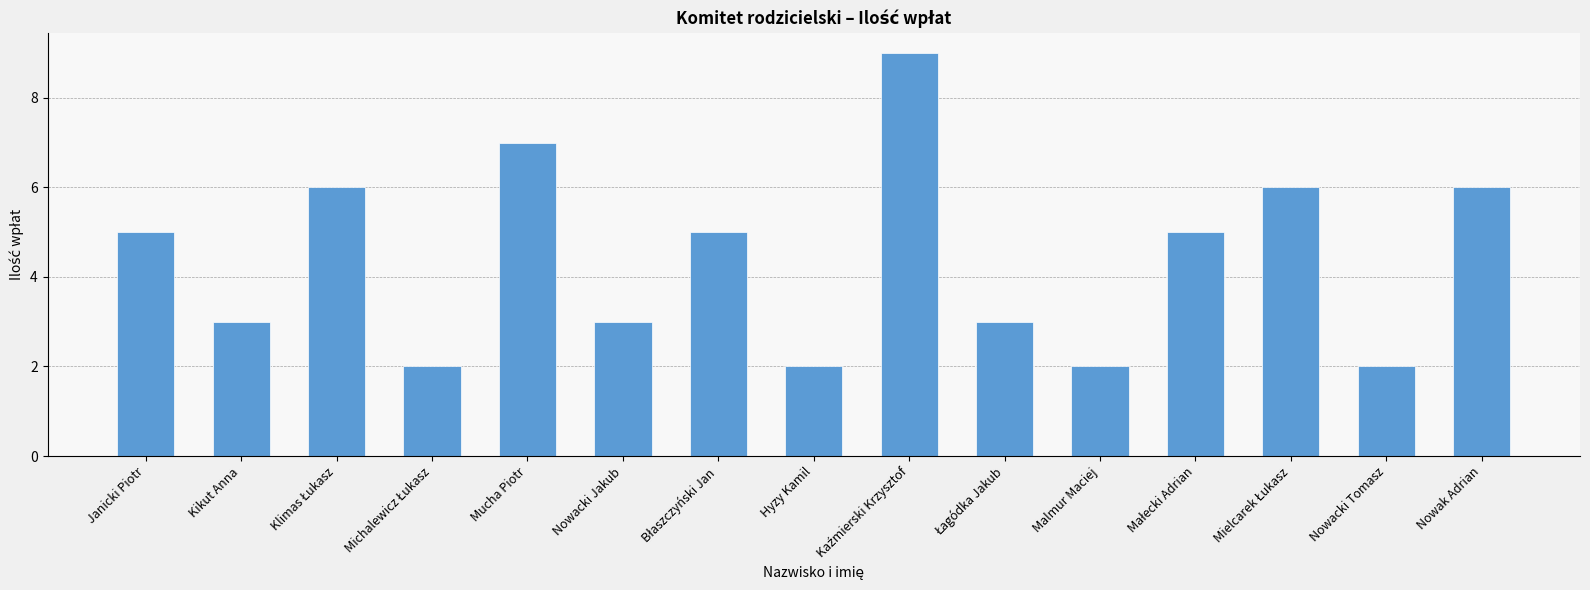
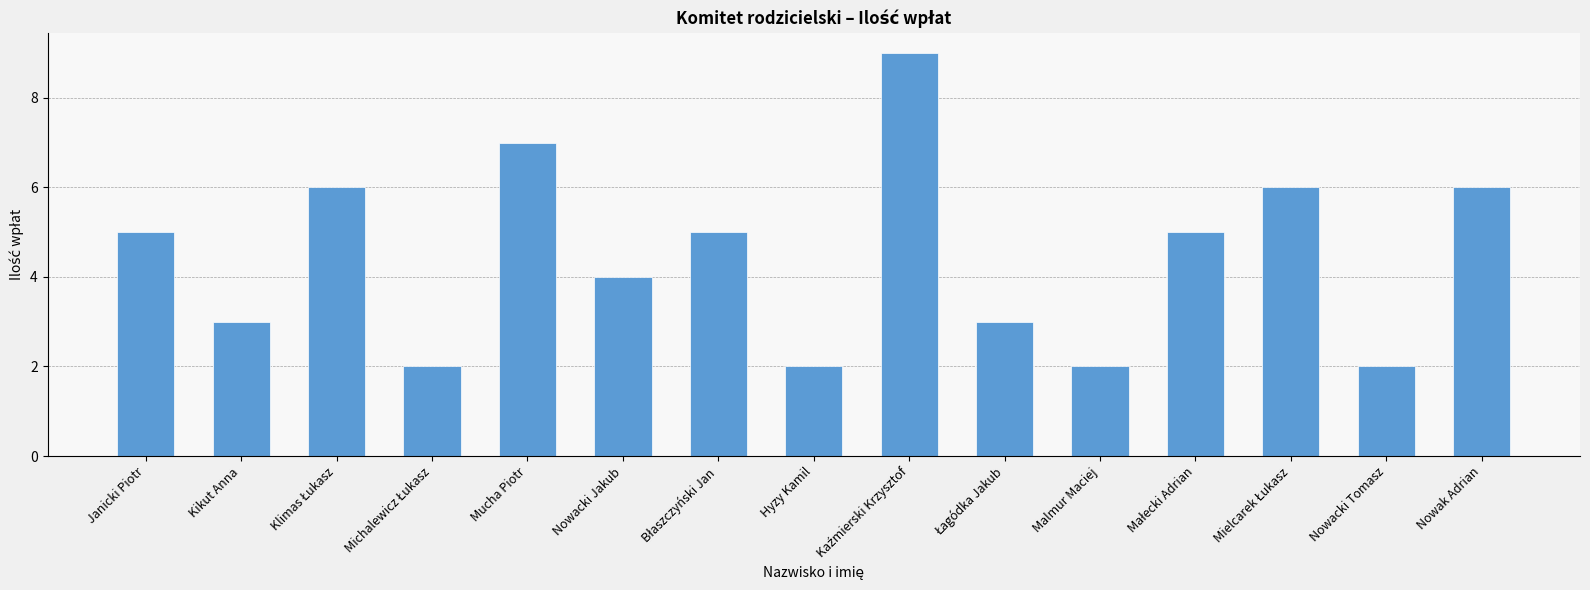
  {
    "Janicki Piotr": 5,
    "Kikut Anna": 3,
    "Klimas Łukasz": 6,
    "Michalewicz Łukasz": 2,
    "Mucha Piotr": 7,
-   "Nowacki Jakub": 3,
+   "Nowacki Jakub": 4,
    "Błaszczyński Jan": 5,
    "Hyzy Kamil": 2,
    "Kaźmierski Krzysztof": 9,
    "Łagódka Jakub": 3,
    "Malmur Maciej": 2,
    "Małecki Adrian": 5,
    "Mielcarek Łukasz": 6,
    "Nowacki Tomasz": 2,
    "Nowak Adrian": 6
  }
